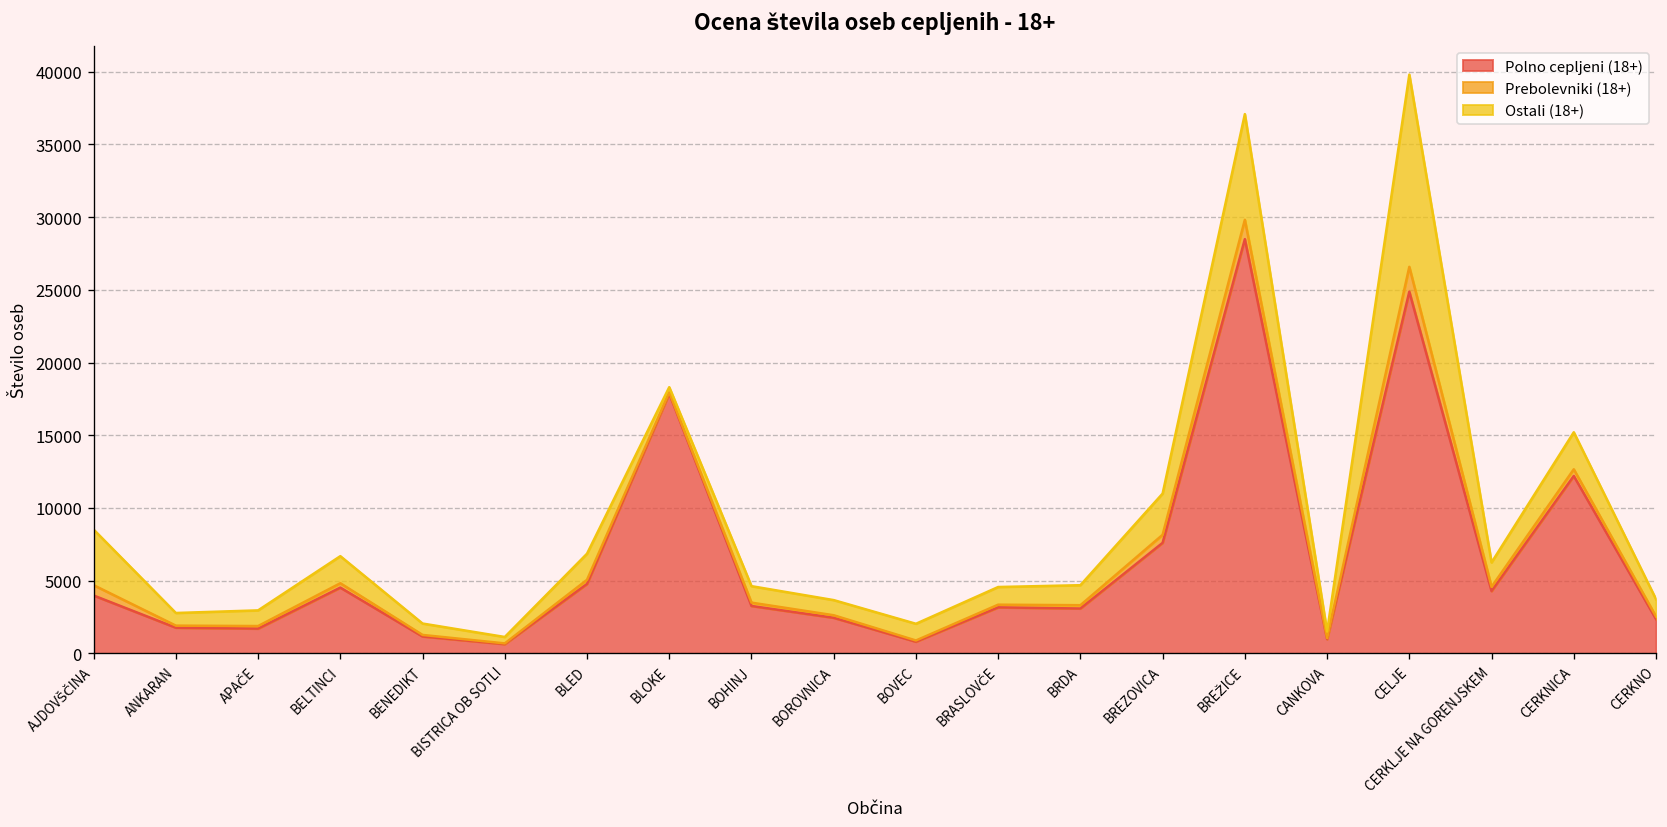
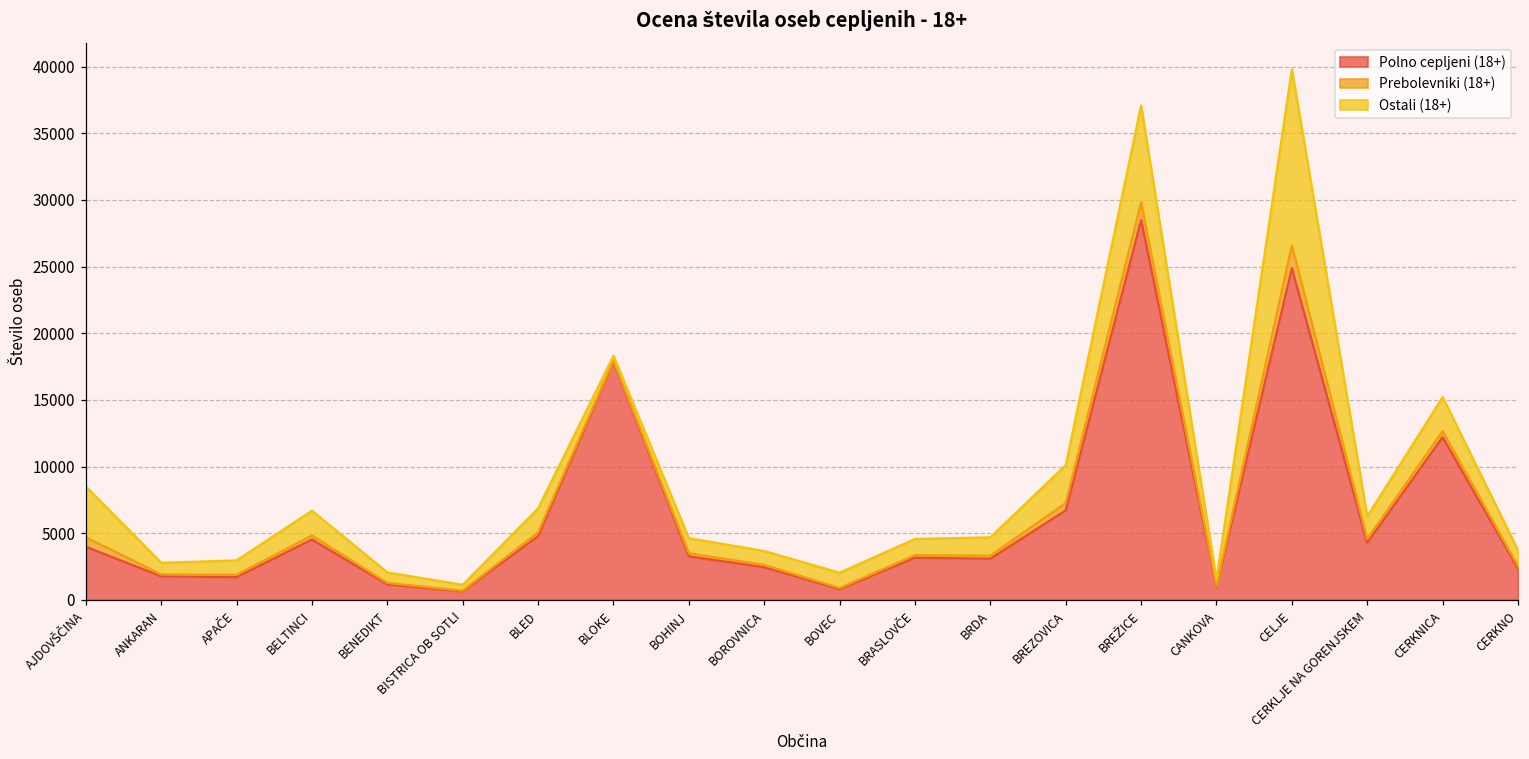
  {
    "Polno cepljeni (18+)": {
      "AJDOVŠČINA": 4000,
      "BELTINCI": 4500,
      "BLED": 4800,
      "BOHINJ": 3300,
      "BRDA": 3100,
-     "BREZOVICA": 7600,
+     "BREZOVICA": 6700,
      "BREŽICE": 28500,
      "CELJE": 24900,
      "CERKLJE NA GORENJSKEM": 4300,
      "CERKNICA": 12200
    }
  }
